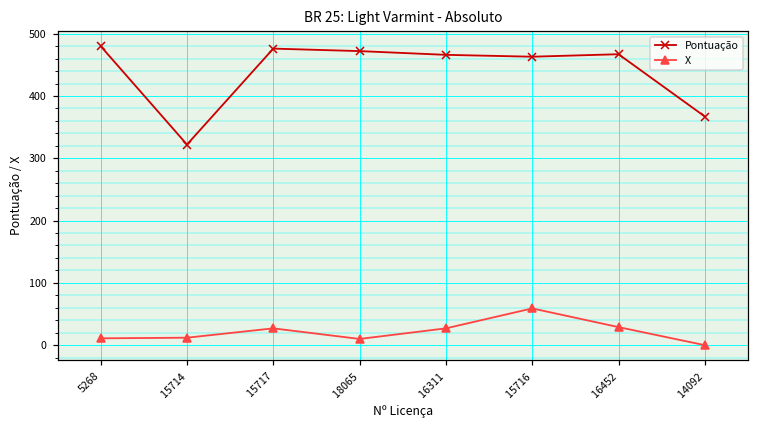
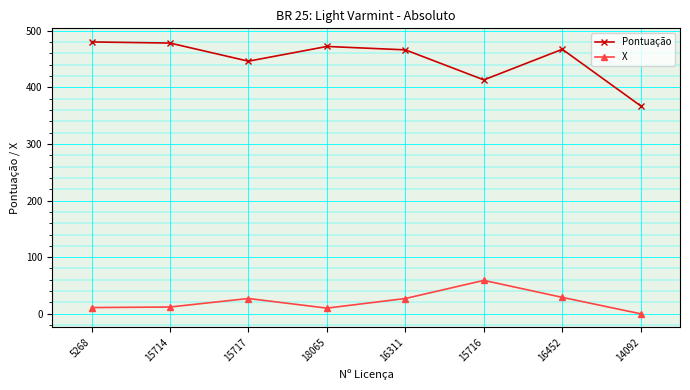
  {
    "Pontuação": {
      "5268": 480,
-     "15714": 320,
-     "15717": 480,
+     "15714": 480,
+     "15717": 450,
      "18065": 470,
      "16311": 470,
-     "15716": 460,
+     "15716": 410,
      "16452": 470,
      "14092": 370
    },
    "X": {
      "5268": 10,
      "15714": 10,
      "15717": 30,
      "18065": 10,
      "16311": 30,
      "15716": 60,
      "16452": 30,
      "14092": 0
    }
  }
